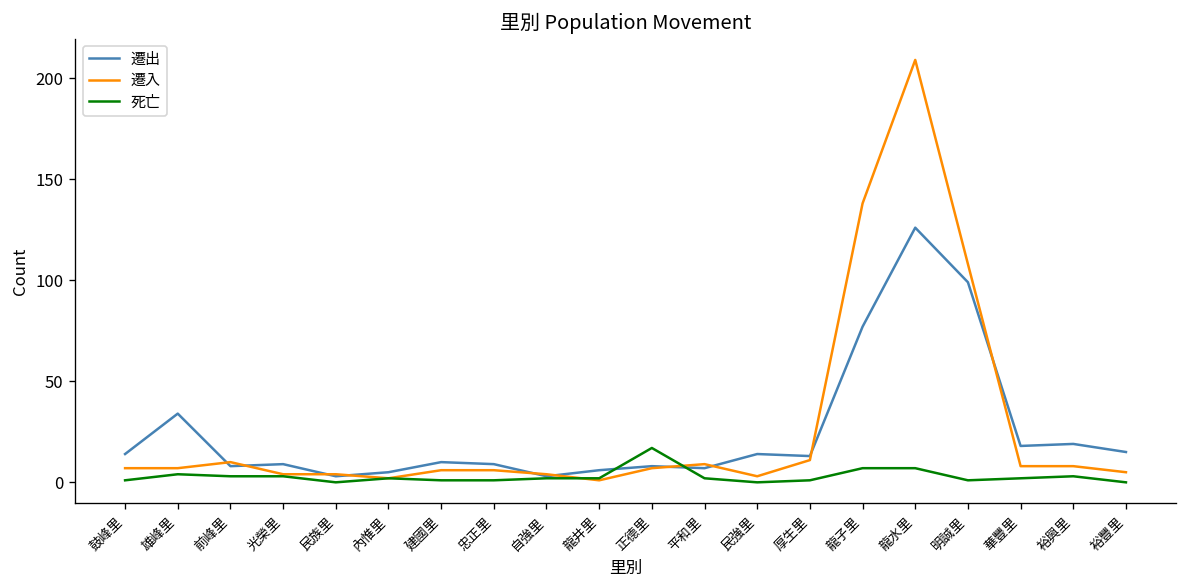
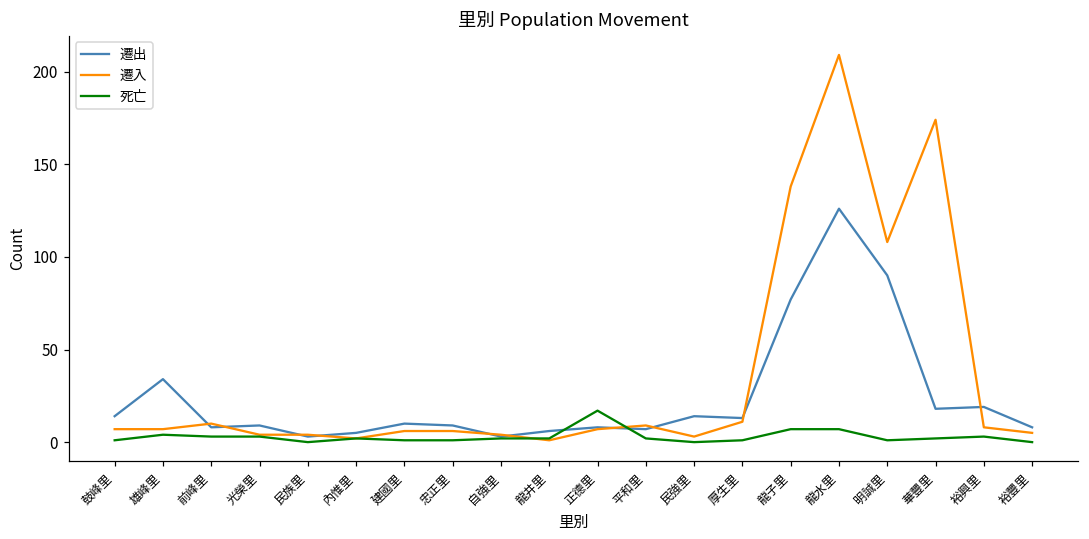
  {
    "遷出": {
      "鼓峰里": 14,
      "雄峰里": 34,
      "前峰里": 8,
      "光榮里": 9,
      "內惟里": 5,
      "建國里": 10,
      "忠正里": 9,
      "龍井里": 6,
      "平和里": 7,
      "民強里": 14,
      "厚生里": 13,
      "龍子里": 77,
      "龍水里": 126,
-     "明誠里": 99,
+     "明誠里": 90,
      "華豐里": 18,
      "裕興里": 19,
-     "裕豐里": 15
+     "裕豐里": 8
    },
    "遷入": {
      "鼓峰里": 7,
      "雄峰里": 7,
      "前峰里": 10,
      "建國里": 6,
      "忠正里": 6,
      "平和里": 9,
      "民強里": 3,
      "厚生里": 11,
      "龍子里": 138,
      "龍水里": 209,
      "明誠里": 108,
-     "華豐里": 8,
+     "華豐里": 174,
      "裕興里": 8,
      "裕豐里": 5
    },
    "死亡": {
      "鼓峰里": 1,
      "雄峰里": 4,
      "前峰里": 3,
      "民族里": 0,
      "建國里": 1,
      "忠正里": 1,
      "正德里": 17,
      "平和里": 2,
      "民強里": 0,
      "厚生里": 1,
      "龍子里": 7,
      "龍水里": 7,
      "明誠里": 1,
      "華豐里": 2,
      "裕興里": 3,
      "裕豐里": 0
    }
  }
